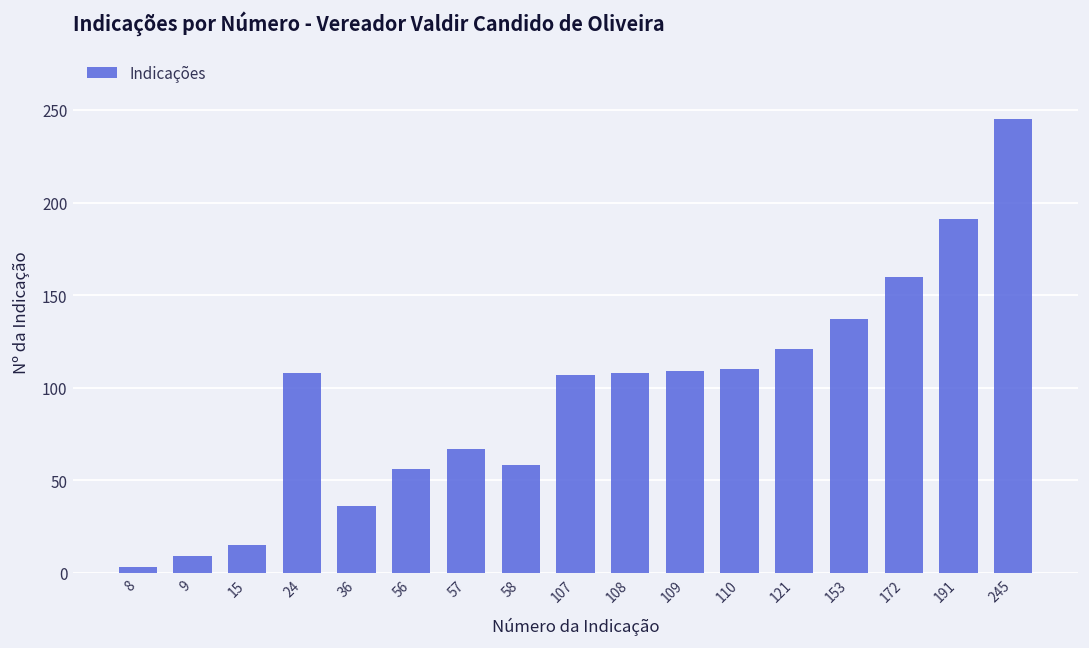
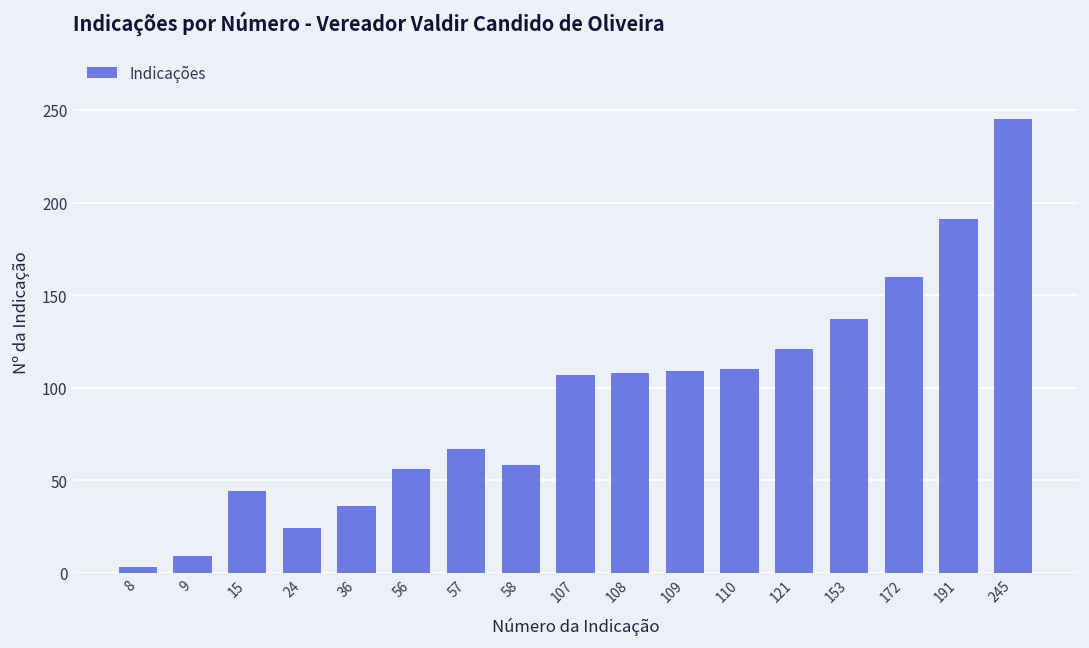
  {
    "8": 3,
    "9": 9,
-   "15": 15,
-   "24": 108,
+   "15": 44,
+   "24": 24,
    "36": 36,
    "56": 56,
    "57": 67,
    "58": 58,
    "107": 107,
    "108": 108,
    "109": 109,
    "110": 110,
    "121": 121,
    "153": 137,
    "172": 160,
    "191": 191,
    "245": 245
  }
